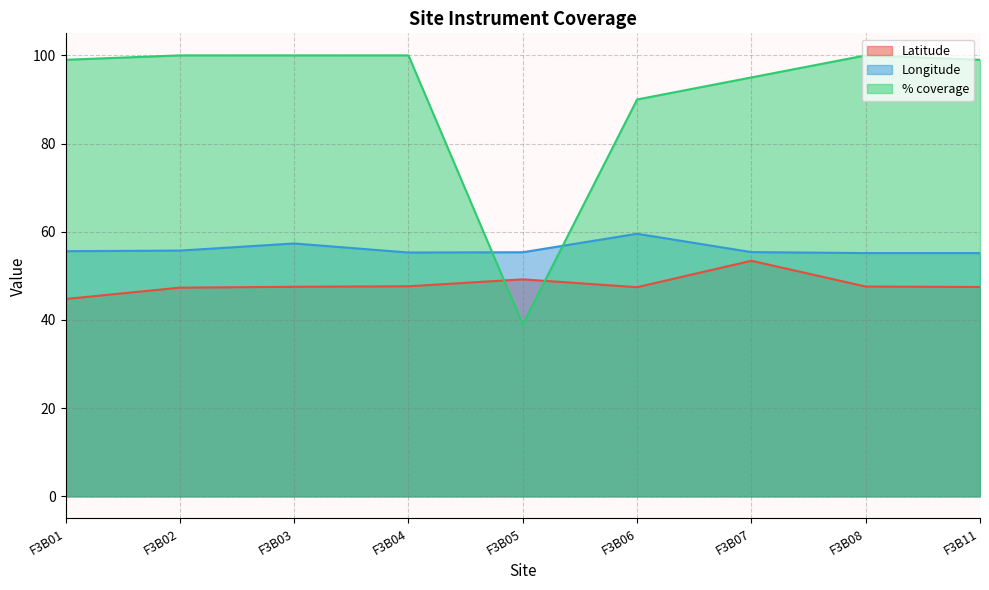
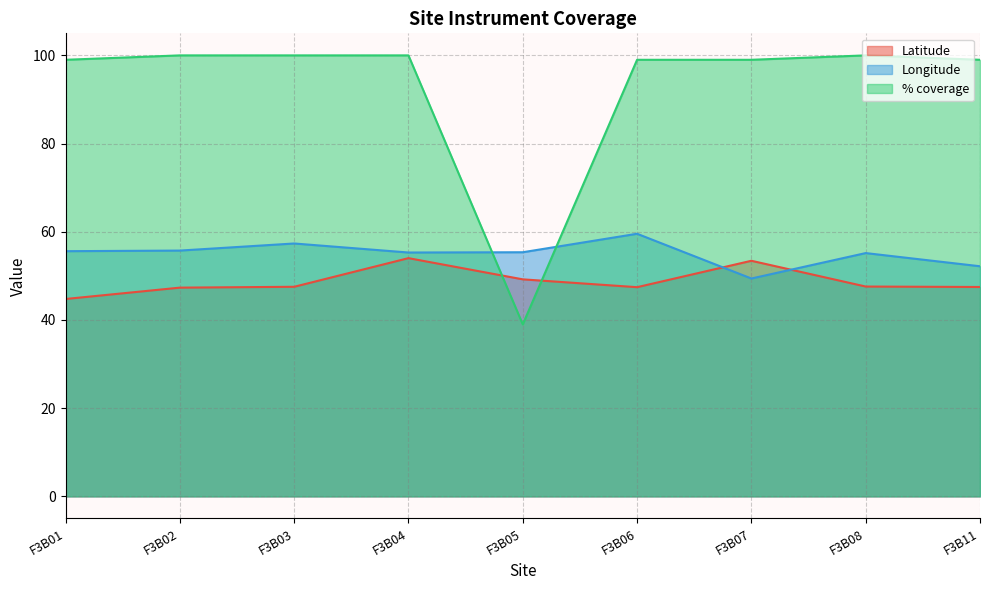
  {
    "Latitude": {
      "F3B01": 45,
      "F3B02": 47,
      "F3B03": 48,
-     "F3B04": 48,
+     "F3B04": 54,
      "F3B05": 49,
      "F3B06": 47,
      "F3B07": 53,
      "F3B08": 48,
      "F3B11": 47
    },
    "Longitude": {
      "F3B01": 56,
      "F3B02": 56,
      "F3B03": 57,
      "F3B04": 55,
      "F3B05": 55,
      "F3B06": 60,
-     "F3B07": 55,
+     "F3B07": 49,
      "F3B08": 55,
-     "F3B11": 55
+     "F3B11": 52
    },
    "% coverage": {
      "F3B01": 99,
      "F3B02": 100,
      "F3B03": 100,
      "F3B04": 100,
      "F3B05": 39,
-     "F3B06": 90,
-     "F3B07": 95,
+     "F3B06": 99,
+     "F3B07": 99,
      "F3B11": 99
    }
  }
